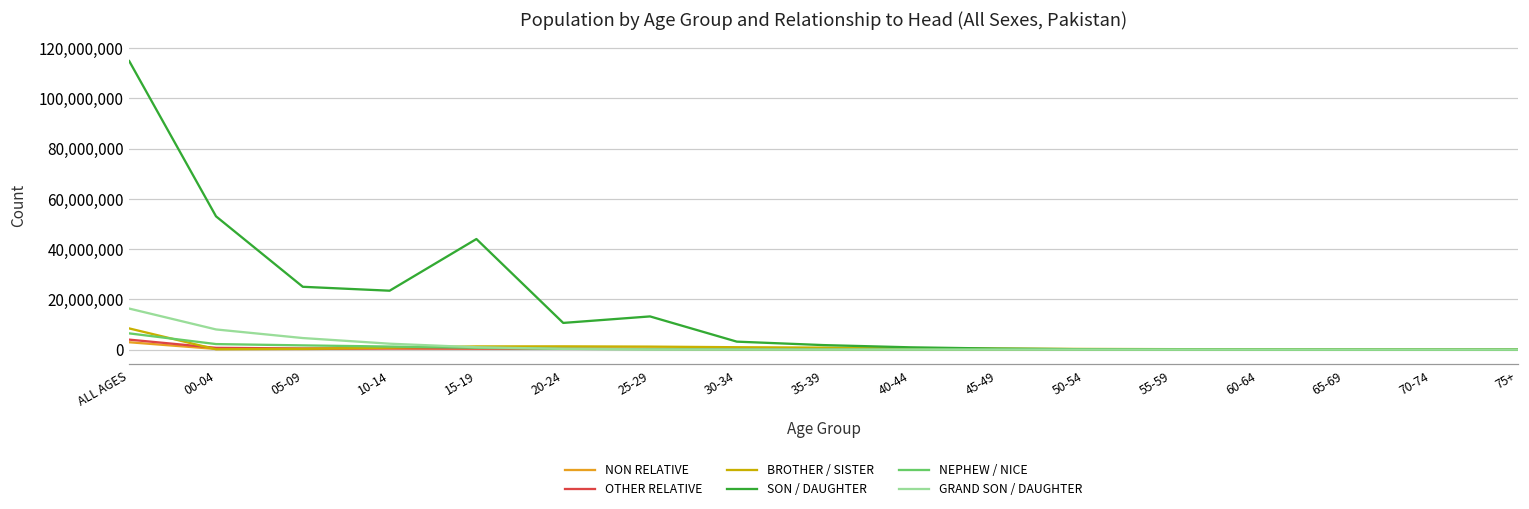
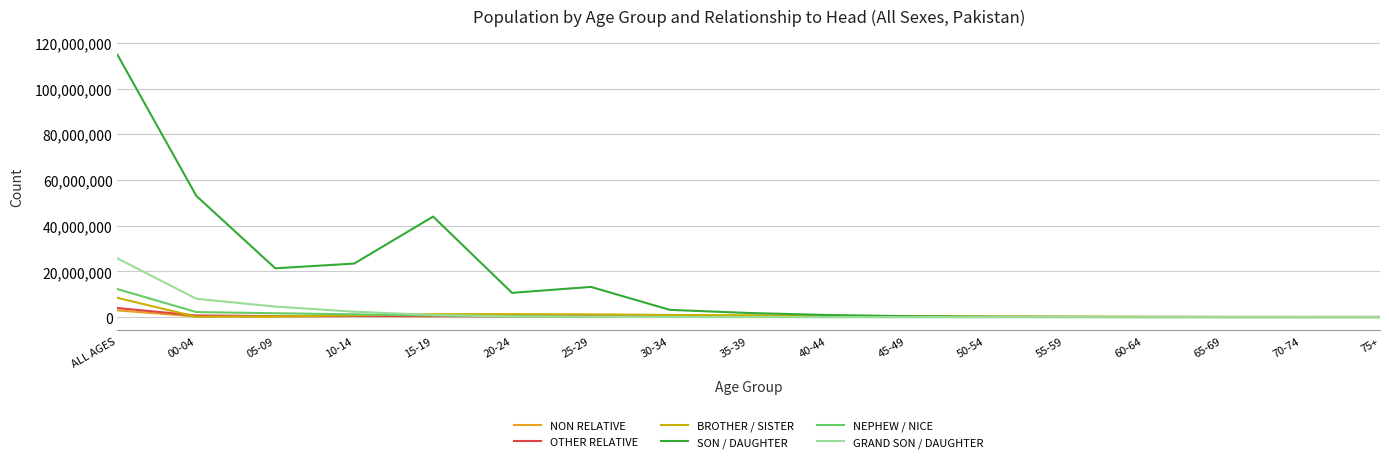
  {
    "SON / DAUGHTER": {
      "ALL AGES": "115,000,000",
      "00-04": "53,000,000",
-     "05-09": "25,000,000",
+     "05-09": "21,000,000",
      "10-14": "23,000,000",
      "15-19": "44,000,000",
      "20-24": "11,000,000",
      "25-29": "13,000,000",
      "30-34": "3,000,000"
    },
    "NEPHEW / NICE": {
-     "ALL AGES": "6,000,000",
+     "ALL AGES": "12,000,000",
      "00-04": "2,000,000",
      "05-09": "2,000,000"
    },
    "GRAND SON / DAUGHTER": {
-     "ALL AGES": "16,000,000",
+     "ALL AGES": "26,000,000",
      "00-04": "8,000,000",
      "05-09": "5,000,000",
      "10-14": "2,000,000"
    }
  }
